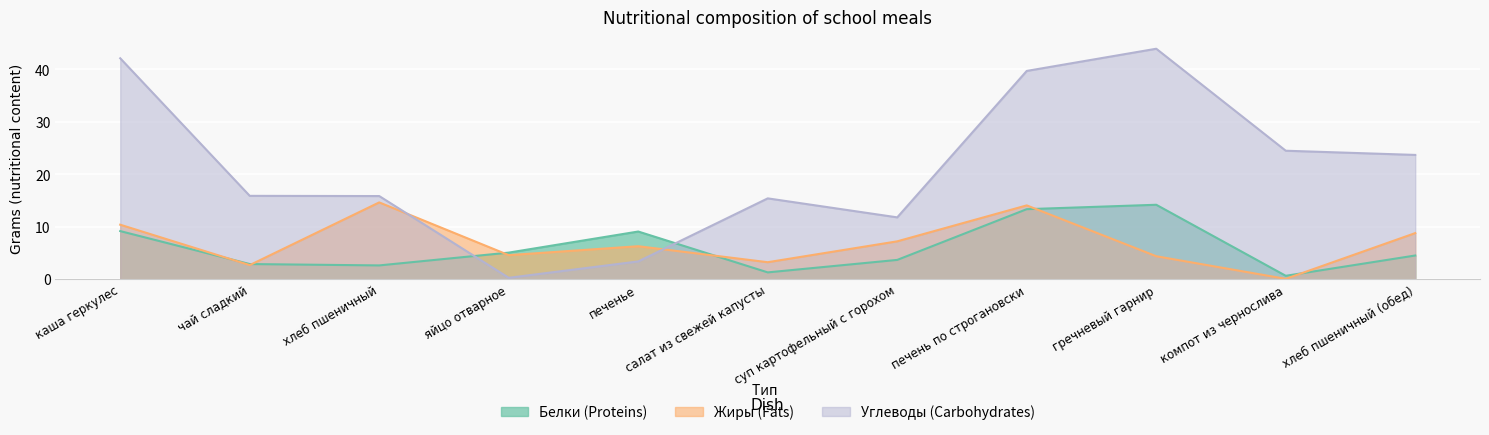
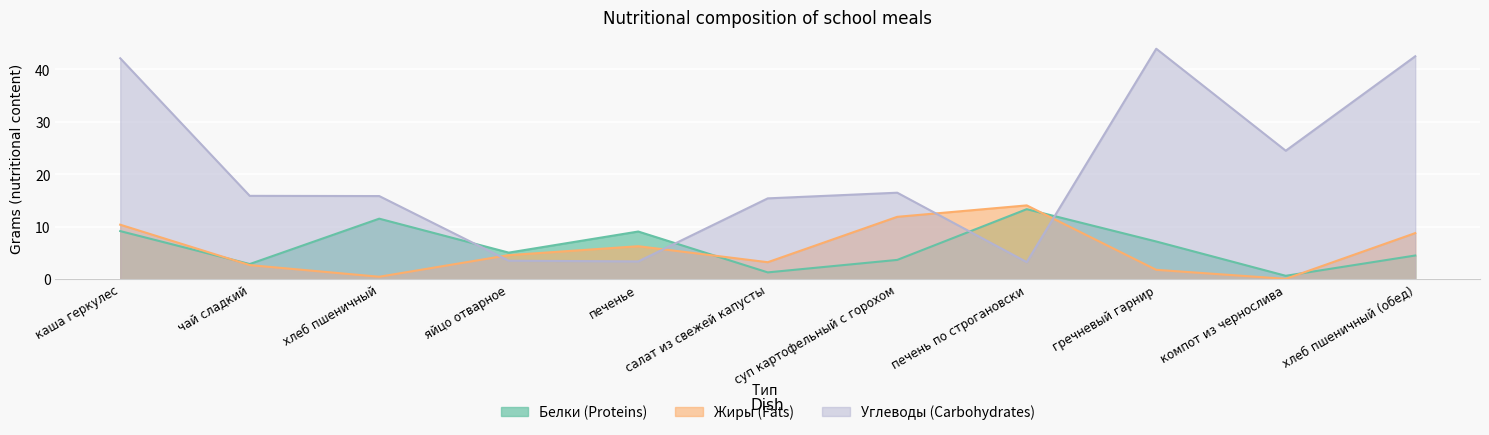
  {
    "Белки (Proteins)": {
      "каша геркулес": 9,
-     "хлеб пшеничный": 3,
+     "хлеб пшеничный": 12,
      "печенье": 9,
      "салат из свежей капусты": 1,
      "суп картофельный с горохом": 4,
      "печень по строгановски": 13,
-     "гречневый гарнир": 14,
+     "гречневый гарнир": 7,
      "компот из чернослива": 1,
      "хлеб пшеничный (обед)": 5
    },
    "Жиры (Fats)": {
      "каша геркулес": 10,
-     "хлеб пшеничный": 15,
+     "хлеб пшеничный": 0,
      "печенье": 6,
      "салат из свежей капусты": 3,
-     "суп картофельный с горохом": 7,
+     "суп картофельный с горохом": 12,
      "печень по строгановски": 14,
-     "гречневый гарнир": 4,
+     "гречневый гарнир": 2,
      "компот из чернослива": 0,
      "хлеб пшеничный (обед)": 9
    },
    "Углеводы (Carbohydrates)": {
      "каша геркулес": 42,
      "чай сладкий": 16,
      "хлеб пшеничный": 16,
-     "яйцо отварное": 0,
+     "яйцо отварное": 4,
      "печенье": 3,
      "салат из свежей капусты": 15,
-     "суп картофельный с горохом": 12,
-     "печень по строгановски": 40,
+     "суп картофельный с горохом": 17,
+     "печень по строгановски": 3,
      "гречневый гарнир": 44,
      "компот из чернослива": 25,
-     "хлеб пшеничный (обед)": 24
+     "хлеб пшеничный (обед)": 43
    }
  }
